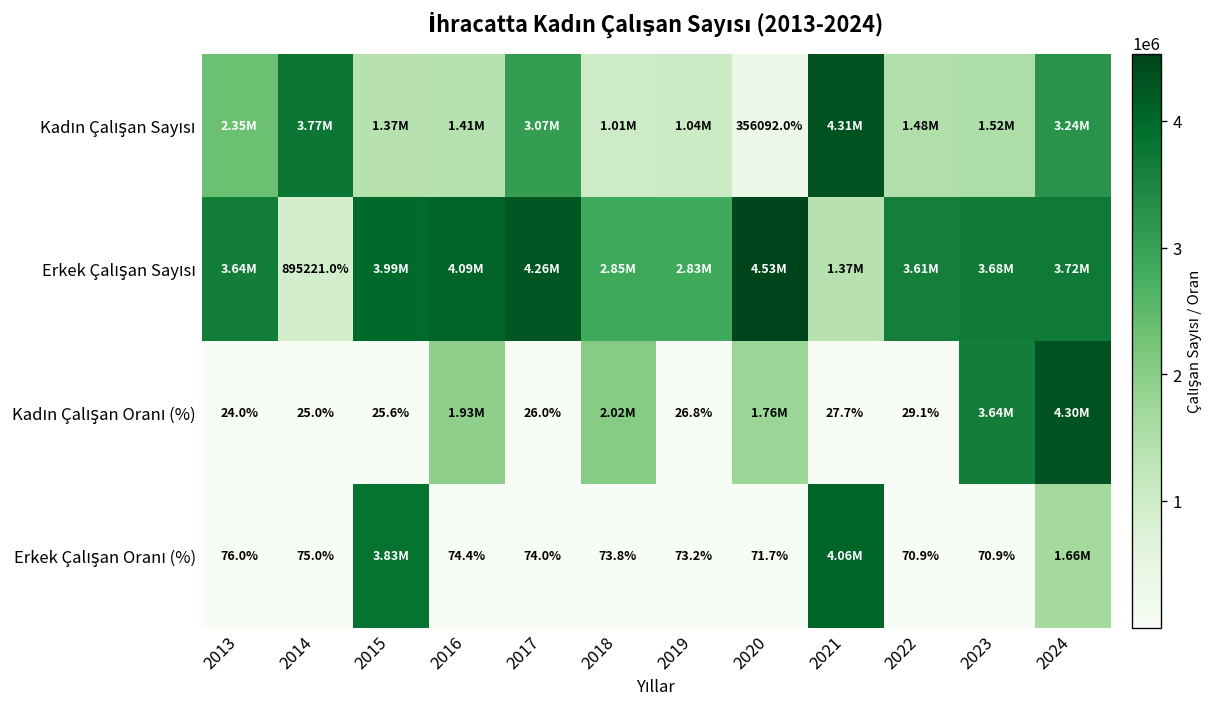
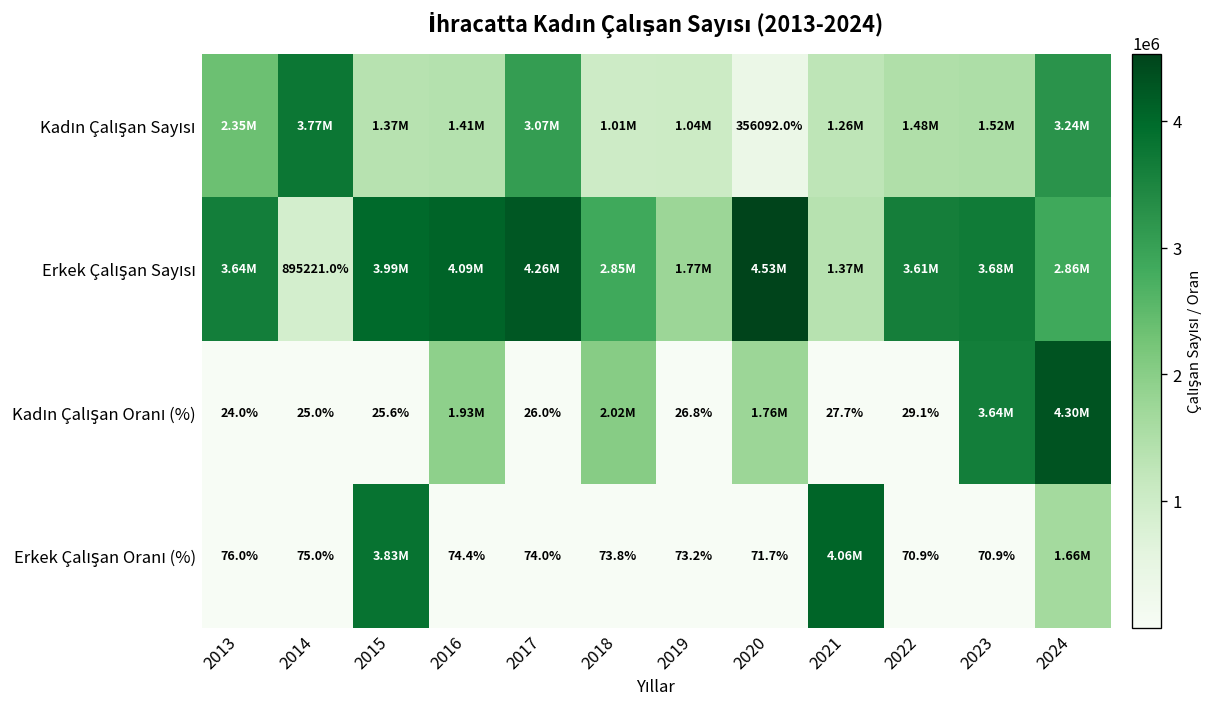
  {
    "Kadın Çalışan Sayısı": {
      "2013": "2.35M",
      "2014": "3.77M",
      "2015": "1.37M",
      "2016": "1.41M",
      "2017": "3.07M",
      "2018": "1.01M",
      "2019": "1.04M",
      "2020": "356092.0%",
-     "2021": "4.31M",
+     "2021": "1.26M",
      "2022": "1.48M",
      "2023": "1.52M",
      "2024": "3.24M"
    },
    "Erkek Çalışan Sayısı": {
      "2013": "3.64M",
      "2014": "895221.0%",
      "2015": "3.99M",
      "2016": "4.09M",
      "2017": "4.26M",
      "2018": "2.85M",
-     "2019": "2.83M",
+     "2019": "1.77M",
      "2020": "4.53M",
      "2021": "1.37M",
      "2022": "3.61M",
      "2023": "3.68M",
-     "2024": "3.72M"
+     "2024": "2.86M"
    },
    "Kadın Çalışan Oranı (%)": {
      "2013": "24.0%",
      "2014": "25.0%",
      "2015": "25.6%",
      "2016": "1.93M",
      "2017": "26.0%",
      "2018": "2.02M",
      "2019": "26.8%",
      "2020": "1.76M",
      "2021": "27.7%",
      "2022": "29.1%",
      "2023": "3.64M",
      "2024": "4.30M"
    },
    "Erkek Çalışan Oranı (%)": {
      "2013": "76.0%",
      "2014": "75.0%",
      "2015": "3.83M",
      "2016": "74.4%",
      "2017": "74.0%",
      "2018": "73.8%",
      "2019": "73.2%",
      "2020": "71.7%",
      "2021": "4.06M",
      "2022": "70.9%",
      "2023": "70.9%",
      "2024": "1.66M"
    }
  }
